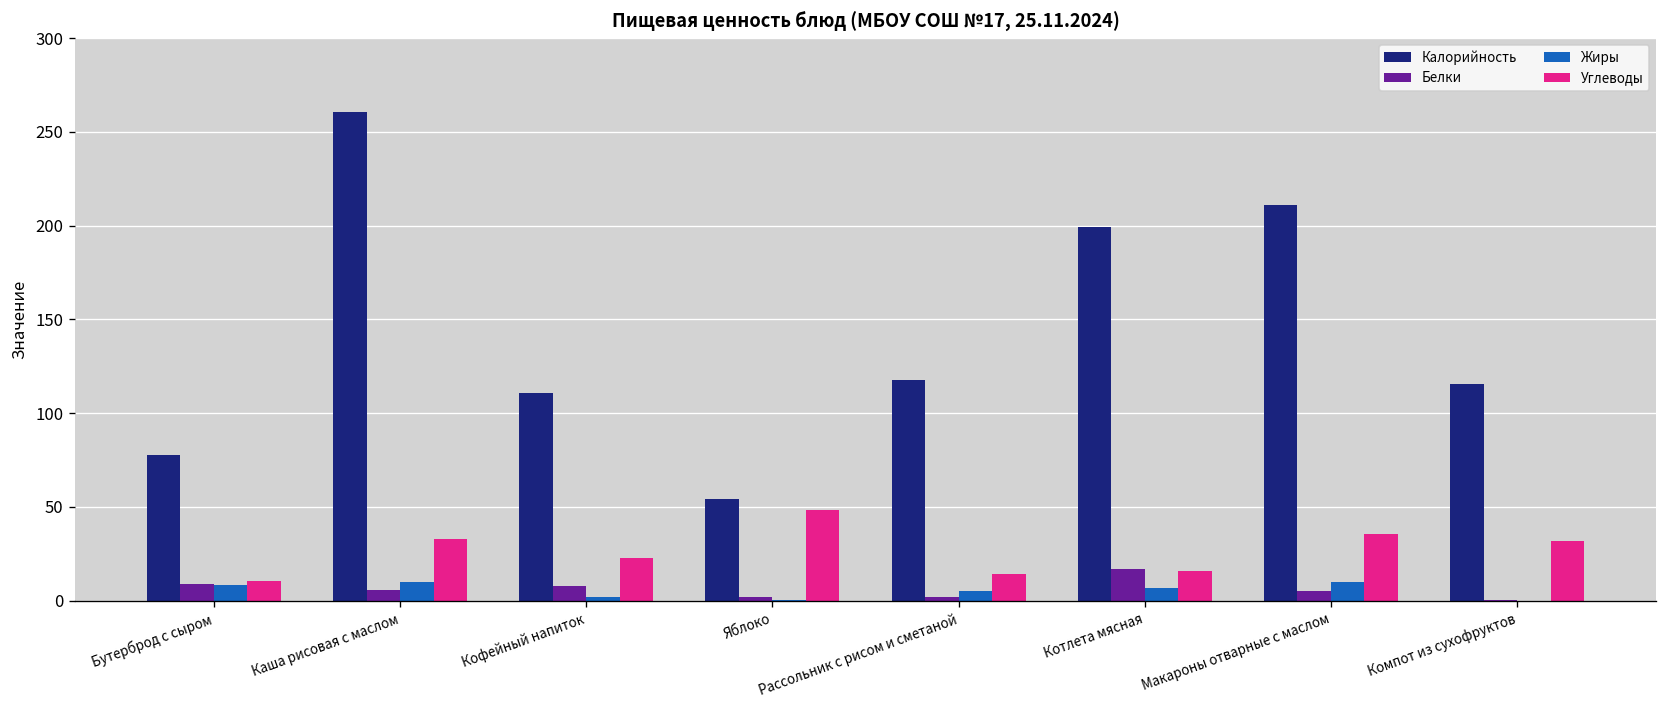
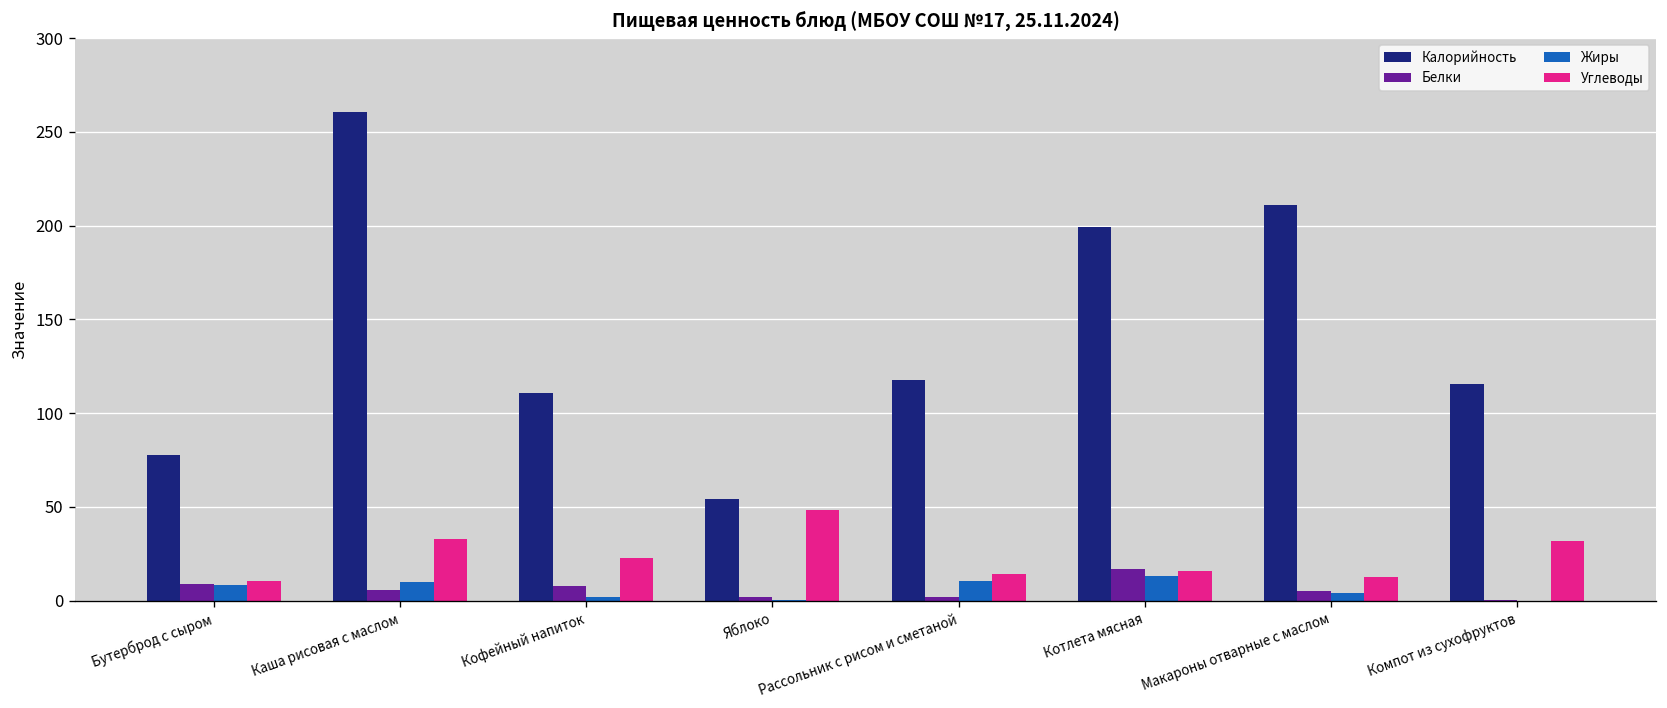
  {
    "Калорийность": {
      "Бутерброд с сыром": 78,
      "Каша рисовая с маслом": 260,
      "Кофейный напиток": 111,
      "Яблоко": 54,
      "Рассольник с рисом и сметаной": 118,
      "Котлета мясная": 199,
      "Макароны отварные с маслом": 211,
      "Компот из сухофруктов": 116
    },
    "Белки": {
      "Бутерброд с сыром": 9,
      "Каша рисовая с маслом": 5,
      "Кофейный напиток": 8,
      "Яблоко": 2,
      "Рассольник с рисом и сметаной": 2,
      "Котлета мясная": 17,
      "Макароны отварные с маслом": 5
    },
    "Жиры": {
      "Бутерброд с сыром": 8,
      "Каша рисовая с маслом": 10,
      "Кофейный напиток": 2,
-     "Рассольник с рисом и сметаной": 5,
-     "Котлета мясная": 7,
-     "Макароны отварные с маслом": 10,
+     "Рассольник с рисом и сметаной": 11,
+     "Котлета мясная": 13,
+     "Макароны отварные с маслом": 4,
      "Компот из сухофруктов": 0
    },
    "Углеводы": {
      "Бутерброд с сыром": 10,
      "Каша рисовая с маслом": 33,
      "Кофейный напиток": 23,
      "Яблоко": 48,
      "Рассольник с рисом и сметаной": 14,
      "Котлета мясная": 16,
-     "Макароны отварные с маслом": 36,
+     "Макароны отварные с маслом": 13,
      "Компот из сухофруктов": 32
    }
  }
